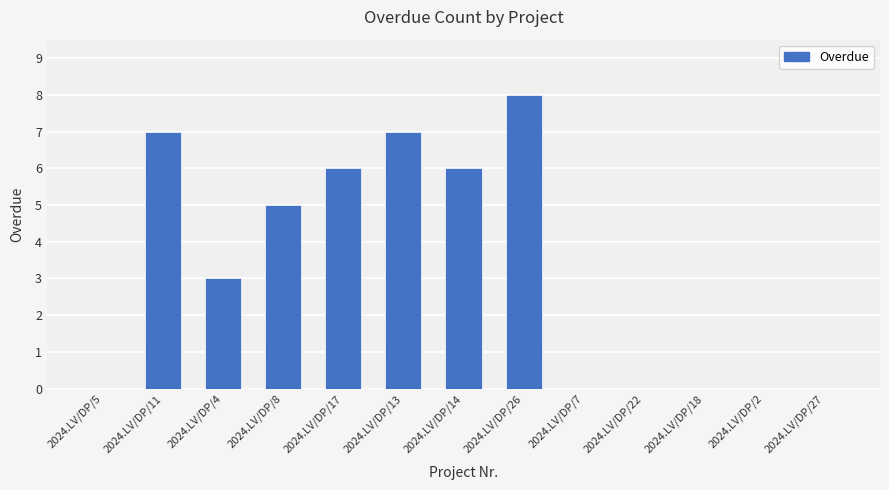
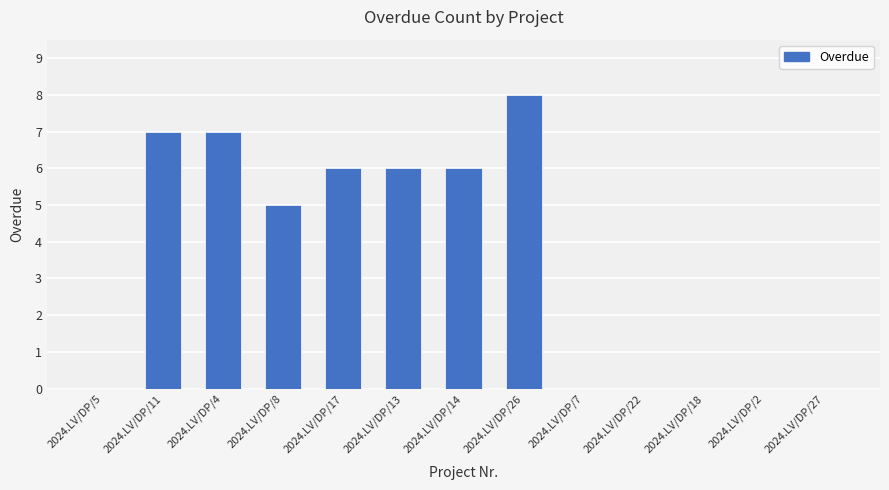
  {
    "2024.LV/DP/5": 0,
    "2024.LV/DP/11": 7,
-   "2024.LV/DP/4": 3,
+   "2024.LV/DP/4": 7,
    "2024.LV/DP/8": 5,
    "2024.LV/DP/17": 6,
-   "2024.LV/DP/13": 7,
+   "2024.LV/DP/13": 6,
    "2024.LV/DP/14": 6,
    "2024.LV/DP/26": 8,
    "2024.LV/DP/7": 0,
    "2024.LV/DP/22": 0,
    "2024.LV/DP/18": 0,
    "2024.LV/DP/2": 0,
    "2024.LV/DP/27": 0
  }
